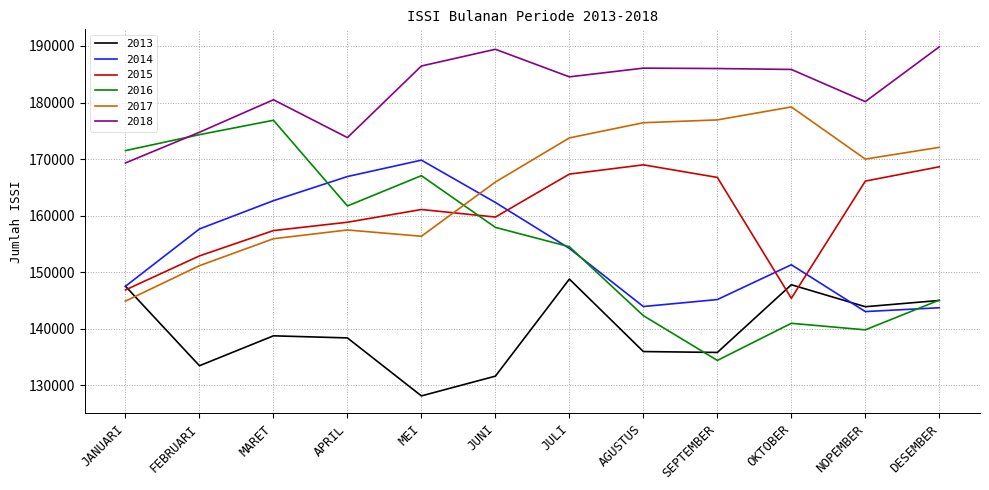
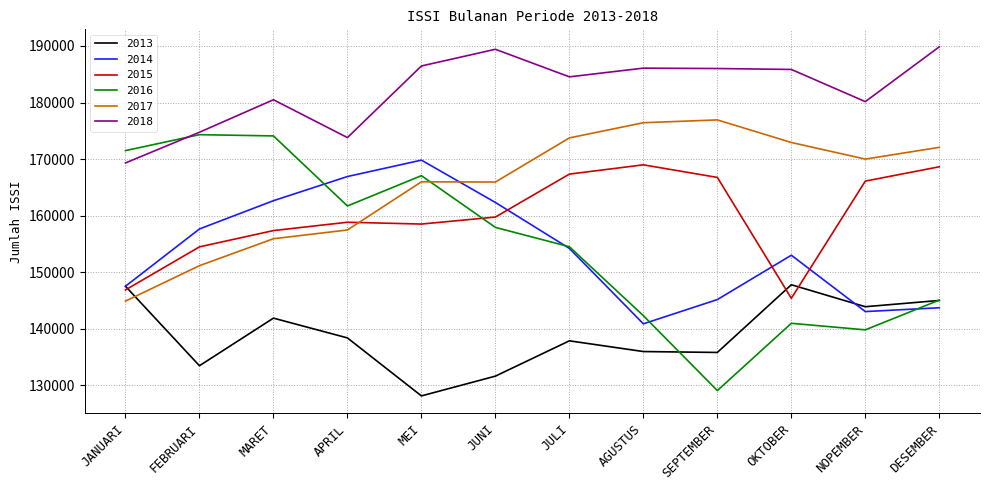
  {
    "2013": {
      "FEBRUARI": 133000,
-     "MARET": 139000,
+     "MARET": 142000,
      "APRIL": 138000,
      "MEI": 128000,
      "JUNI": 132000,
-     "JULI": 149000,
+     "JULI": 138000,
      "AGUSTUS": 136000,
      "SEPTEMBER": 136000,
      "OKTOBER": 148000,
      "NOPEMBER": 144000
    },
    "2014": {
      "FEBRUARI": 158000,
      "MARET": 163000,
      "APRIL": 167000,
      "MEI": 170000,
      "JUNI": 162000,
-     "AGUSTUS": 144000,
+     "AGUSTUS": 141000,
      "SEPTEMBER": 145000,
-     "OKTOBER": 151000,
+     "OKTOBER": 153000,
      "NOPEMBER": 143000,
      "DESEMBER": 144000
    },
    "2015": {
      "JANUARI": 147000,
-     "FEBRUARI": 153000,
+     "FEBRUARI": 154000,
      "MARET": 157000,
      "APRIL": 159000,
-     "MEI": 161000,
+     "MEI": 159000,
      "JUNI": 160000,
      "JULI": 167000,
      "AGUSTUS": 169000,
      "SEPTEMBER": 167000,
      "OKTOBER": 145000,
      "NOPEMBER": 166000,
      "DESEMBER": 169000
    },
    "2016": {
      "JANUARI": 171000,
-     "MARET": 177000,
+     "MARET": 174000,
      "APRIL": 162000,
      "MEI": 167000,
      "JUNI": 158000,
      "AGUSTUS": 142000,
-     "SEPTEMBER": 134000,
+     "SEPTEMBER": 129000,
      "OKTOBER": 141000,
      "NOPEMBER": 140000
    },
    "2017": {
      "JANUARI": 145000,
      "FEBRUARI": 151000,
      "MARET": 156000,
      "APRIL": 157000,
-     "MEI": 156000,
+     "MEI": 166000,
      "JUNI": 166000,
      "JULI": 174000,
      "AGUSTUS": 176000,
      "SEPTEMBER": 177000,
-     "OKTOBER": 179000,
+     "OKTOBER": 173000,
      "NOPEMBER": 170000,
      "DESEMBER": 172000
    },
    "2018": {
      "JANUARI": 169000,
      "MARET": 180000,
      "APRIL": 174000,
      "MEI": 186000,
      "JUNI": 189000,
      "JULI": 185000,
      "AGUSTUS": 186000,
      "SEPTEMBER": 186000,
      "OKTOBER": 186000,
      "NOPEMBER": 180000,
      "DESEMBER": 190000
    }
  }
